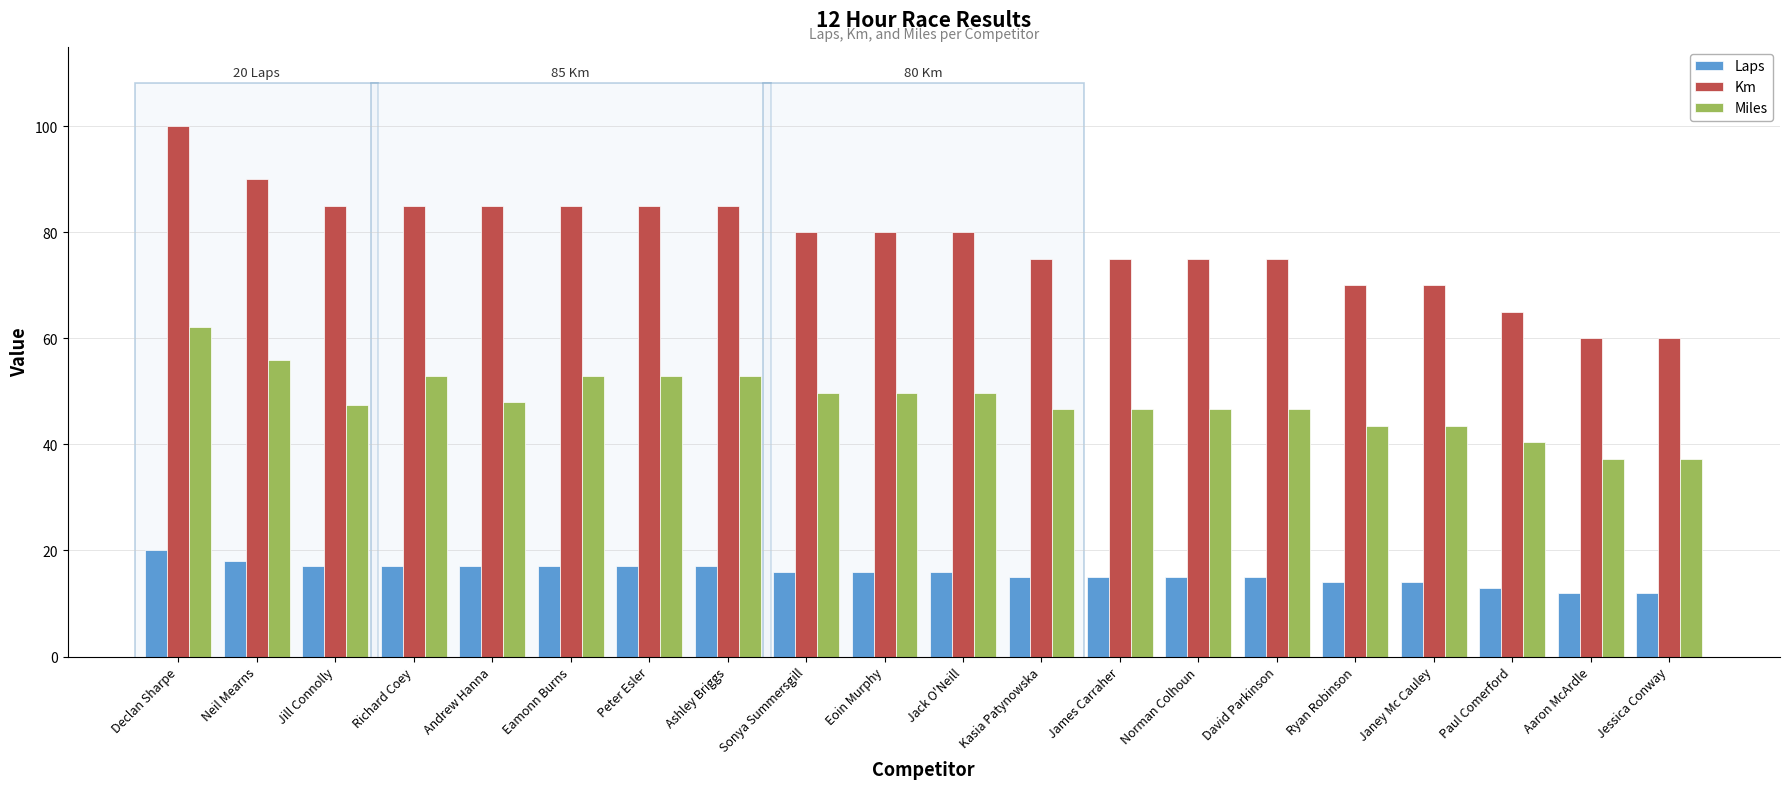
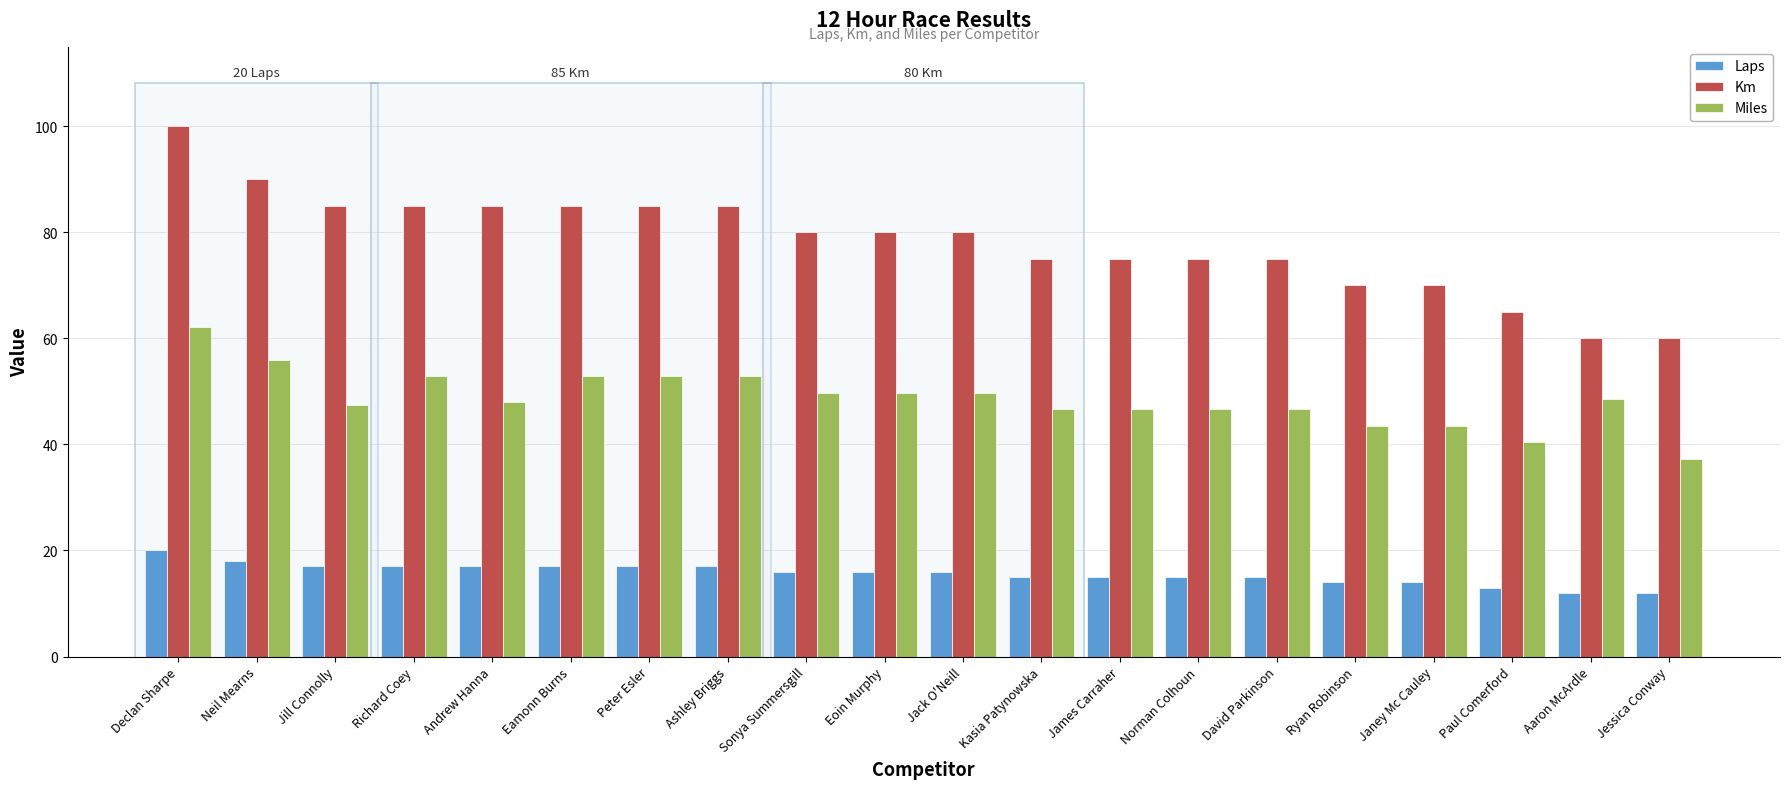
  {
    "Laps": {
      "Declan Sharpe": 20,
      "Neil Mearns": 18,
      "Jill Connolly": 17,
      "Richard Coey": 17,
      "Andrew Hanna": 17,
      "Eamonn Burns": 17,
      "Peter Esler": 17,
      "Ashley Briggs": 17,
      "Sonya Summersgill": 16,
      "Eoin Murphy": 16,
      "Jack O'Neill": 16,
      "Kasia Patynowska": 15,
      "James Carraher": 15,
      "Norman Colhoun": 15,
      "David Parkinson": 15,
      "Ryan Robinson": 14,
      "Janey Mc Cauley": 14,
      "Paul Comerford": 13,
      "Aaron McArdle": 12,
      "Jessica Conway": 12
    },
    "Km": {
      "Declan Sharpe": 100,
      "Neil Mearns": 90,
      "Jill Connolly": 85,
      "Richard Coey": 85,
      "Andrew Hanna": 85,
      "Eamonn Burns": 85,
      "Peter Esler": 85,
      "Ashley Briggs": 85,
      "Sonya Summersgill": 80,
      "Eoin Murphy": 80,
      "Jack O'Neill": 80,
      "Kasia Patynowska": 75,
      "James Carraher": 75,
      "Norman Colhoun": 75,
      "David Parkinson": 75,
      "Ryan Robinson": 70,
      "Janey Mc Cauley": 70,
      "Paul Comerford": 65,
      "Aaron McArdle": 60,
      "Jessica Conway": 60
    },
    "Miles": {
      "Declan Sharpe": 62,
      "Neil Mearns": 56,
      "Jill Connolly": 48,
      "Richard Coey": 53,
      "Andrew Hanna": 48,
      "Eamonn Burns": 53,
      "Peter Esler": 53,
      "Ashley Briggs": 53,
      "Sonya Summersgill": 50,
      "Eoin Murphy": 50,
      "Jack O'Neill": 50,
      "Kasia Patynowska": 47,
      "James Carraher": 47,
      "Norman Colhoun": 47,
      "David Parkinson": 47,
      "Ryan Robinson": 44,
      "Janey Mc Cauley": 44,
      "Paul Comerford": 40,
-     "Aaron McArdle": 37,
+     "Aaron McArdle": 49,
      "Jessica Conway": 37
    }
  }
